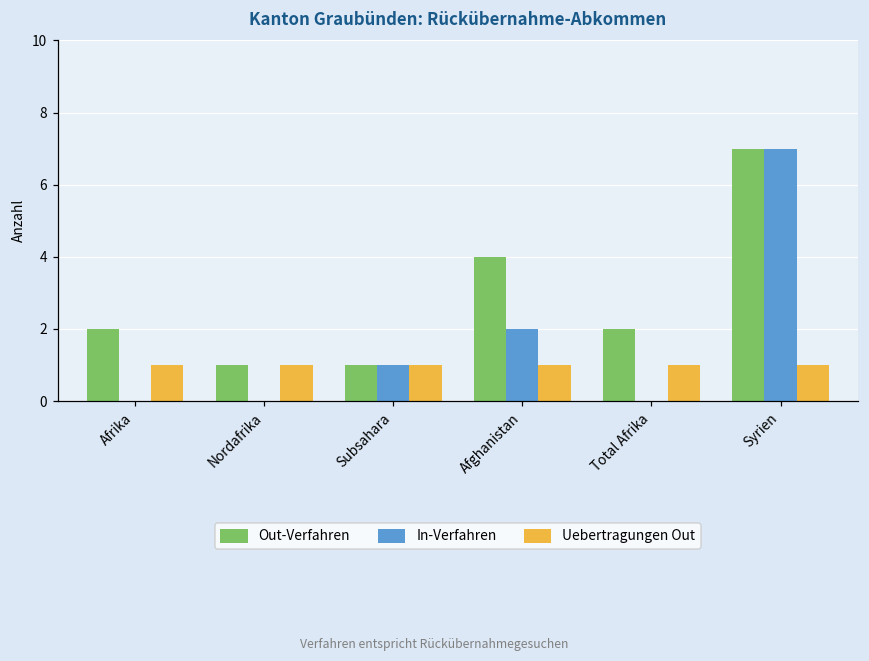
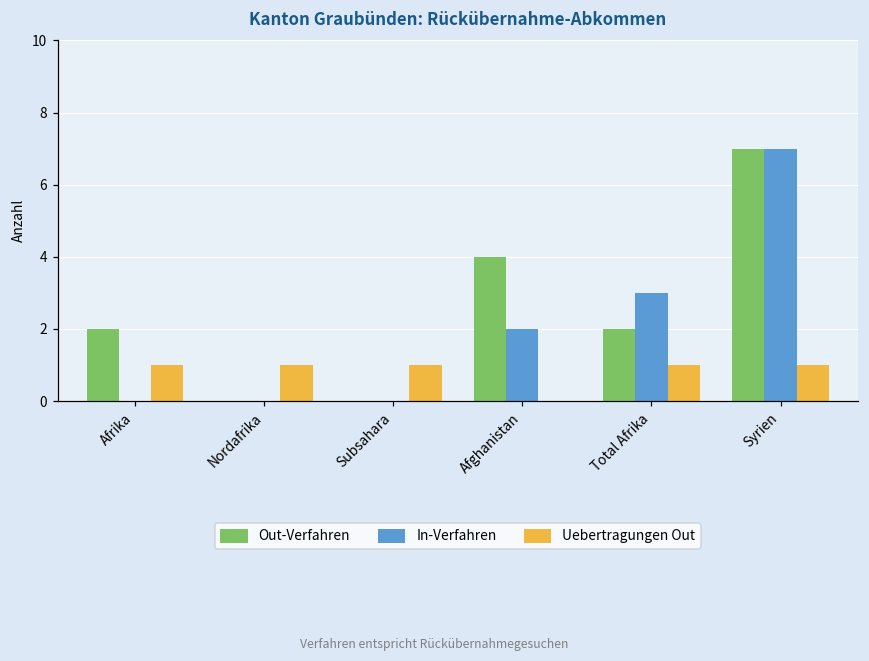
  {
    "Out-Verfahren": {
      "Afrika": 2,
-     "Nordafrika": 1,
-     "Subsahara": 1,
+     "Nordafrika": 0,
+     "Subsahara": 0,
      "Afghanistan": 4,
      "Total Afrika": 2,
      "Syrien": 7
    },
    "In-Verfahren": {
      "Afrika": 0,
      "Nordafrika": 0,
-     "Subsahara": 1,
+     "Subsahara": 0,
      "Afghanistan": 2,
-     "Total Afrika": 0,
+     "Total Afrika": 3,
      "Syrien": 7
    },
    "Uebertragungen Out": {
      "Afrika": 1,
      "Nordafrika": 1,
      "Subsahara": 1,
-     "Afghanistan": 1,
+     "Afghanistan": 0,
      "Total Afrika": 1,
      "Syrien": 1
    }
  }
